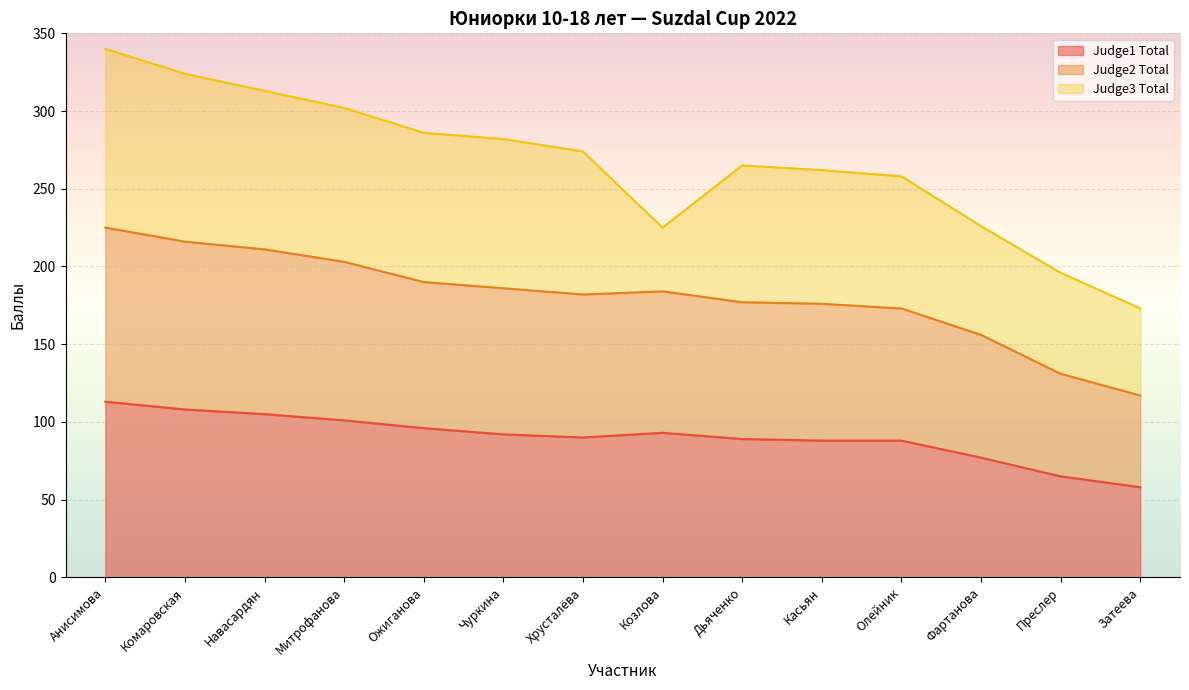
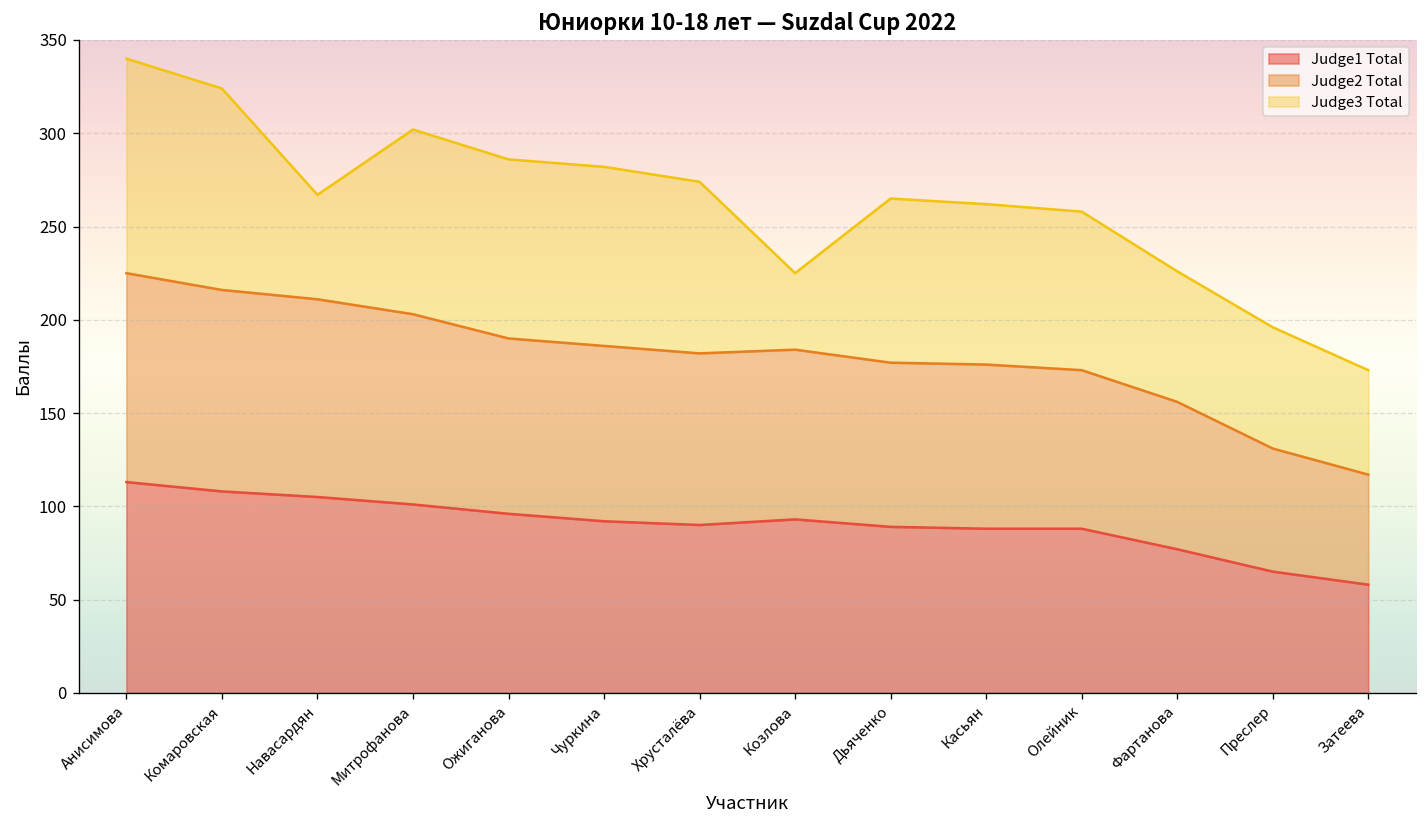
  {
    "Judge3 Total": {
      "Анисимова": 115,
      "Комаровская": 108,
-     "Навасардян": 102,
+     "Навасардян": 56,
      "Митрофанова": 99,
      "Ожиганова": 96,
      "Чуркина": 96,
      "Хрусталёва": 92,
      "Козлова": 41,
      "Дьяченко": 88,
      "Касьян": 86,
      "Олейник": 85,
      "Фартанова": 70,
      "Преслер": 65,
      "Затеева": 56
    }
  }
